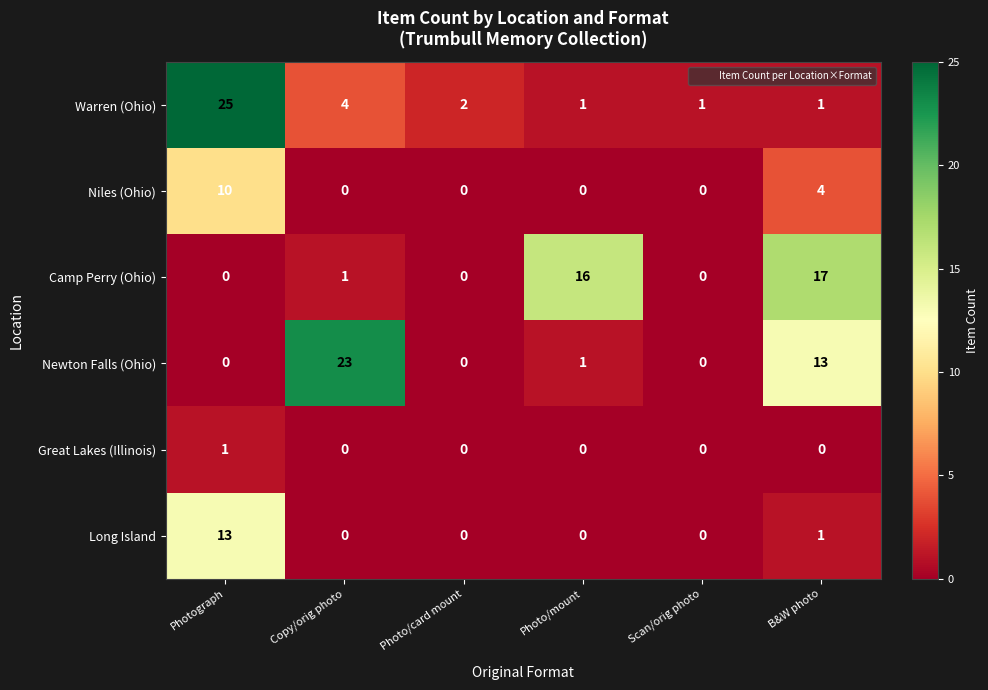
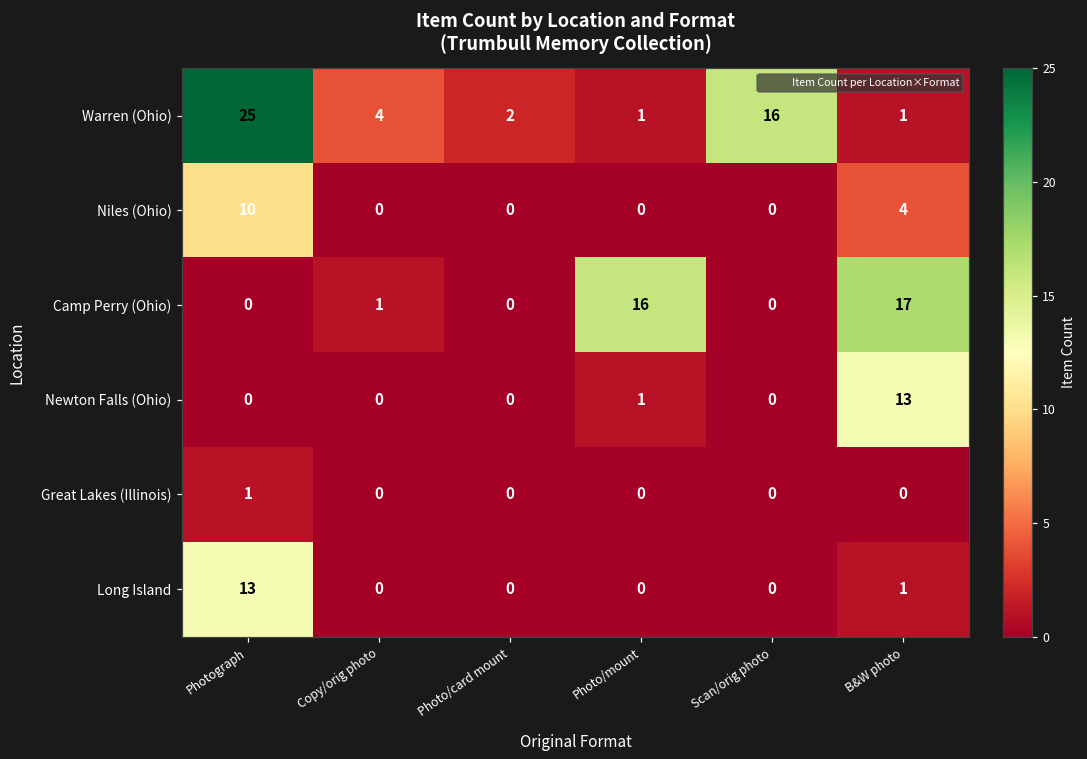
  {
    "Warren (Ohio)": {
      "Photograph": 25,
      "Copy/orig photo": 4,
      "Photo/card mount": 2,
      "Photo/mount": 1,
-     "Scan/orig photo": 1,
+     "Scan/orig photo": 16,
      "B&W photo": 1
    },
    "Niles (Ohio)": {
      "Photograph": 10,
      "Copy/orig photo": 0,
      "Photo/card mount": 0,
      "Photo/mount": 0,
      "Scan/orig photo": 0,
      "B&W photo": 4
    },
    "Camp Perry (Ohio)": {
      "Photograph": 0,
      "Copy/orig photo": 1,
      "Photo/card mount": 0,
      "Photo/mount": 16,
      "Scan/orig photo": 0,
      "B&W photo": 17
    },
    "Newton Falls (Ohio)": {
      "Photograph": 0,
-     "Copy/orig photo": 23,
+     "Copy/orig photo": 0,
      "Photo/card mount": 0,
      "Photo/mount": 1,
      "Scan/orig photo": 0,
      "B&W photo": 13
    },
    "Great Lakes (Illinois)": {
      "Photograph": 1,
      "Copy/orig photo": 0,
      "Photo/card mount": 0,
      "Photo/mount": 0,
      "Scan/orig photo": 0,
      "B&W photo": 0
    },
    "Long Island": {
      "Photograph": 13,
      "Copy/orig photo": 0,
      "Photo/card mount": 0,
      "Photo/mount": 0,
      "Scan/orig photo": 0,
      "B&W photo": 1
    }
  }
